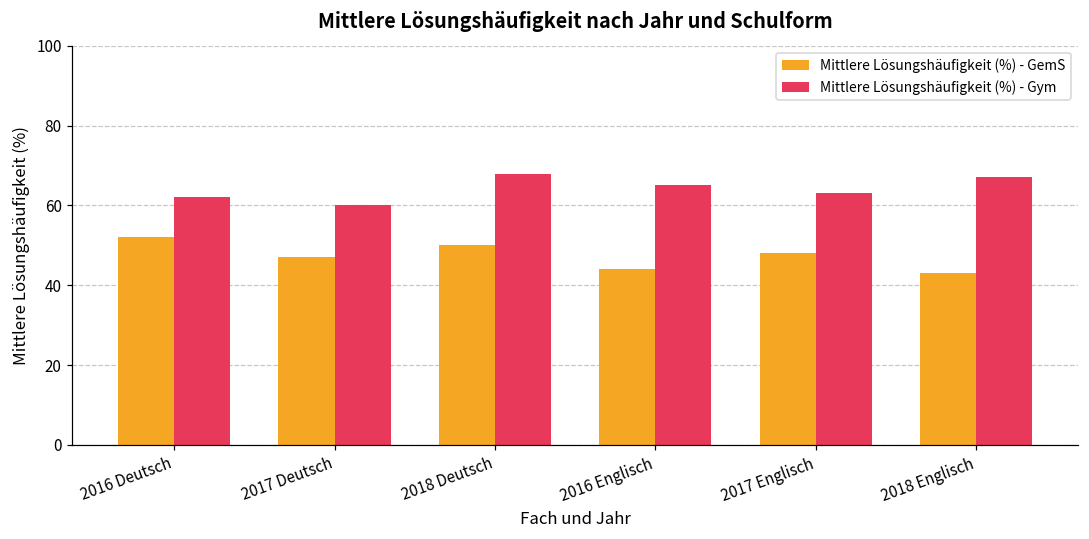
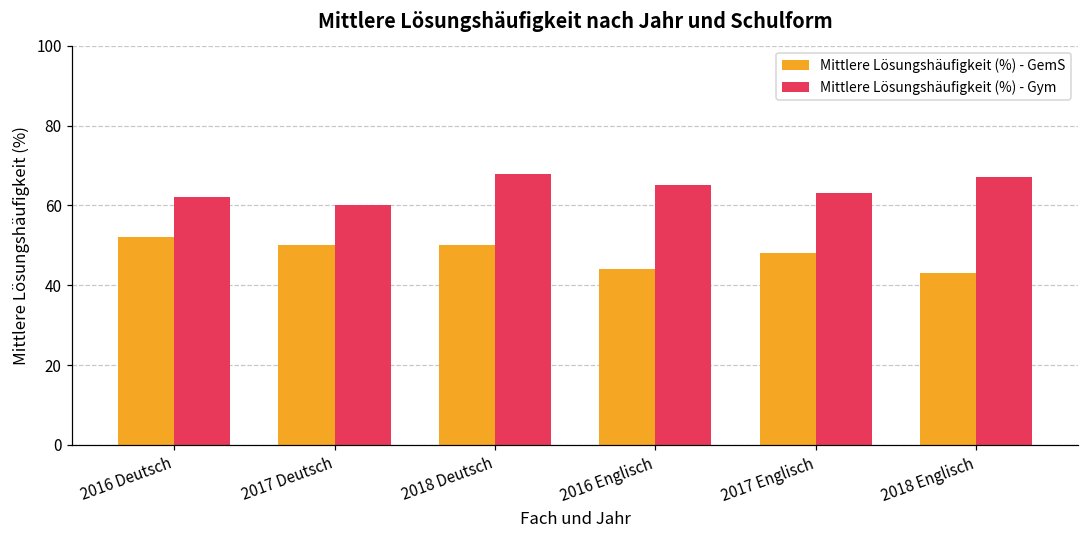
  {
    "Mittlere Lösungshäufigkeit (%) - GemS": {
      "2016 Deutsch": 52,
-     "2017 Deutsch": 47,
+     "2017 Deutsch": 50,
      "2018 Deutsch": 50,
      "2016 Englisch": 44,
      "2017 Englisch": 48,
      "2018 Englisch": 43
    },
    "Mittlere Lösungshäufigkeit (%) - Gym": {
      "2016 Deutsch": 62,
      "2017 Deutsch": 60,
      "2018 Deutsch": 68,
      "2016 Englisch": 65,
      "2017 Englisch": 63,
      "2018 Englisch": 67
    }
  }
